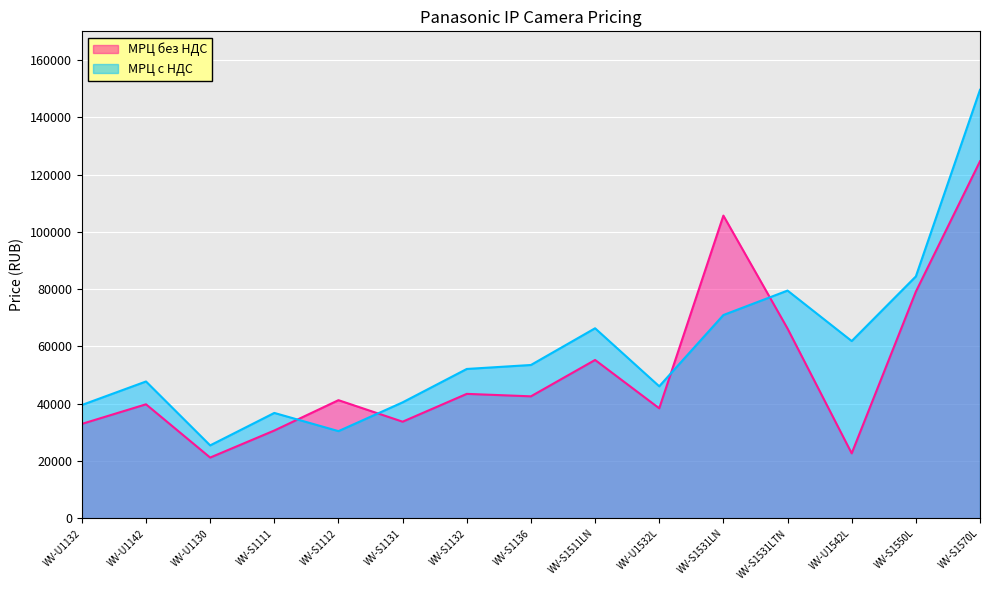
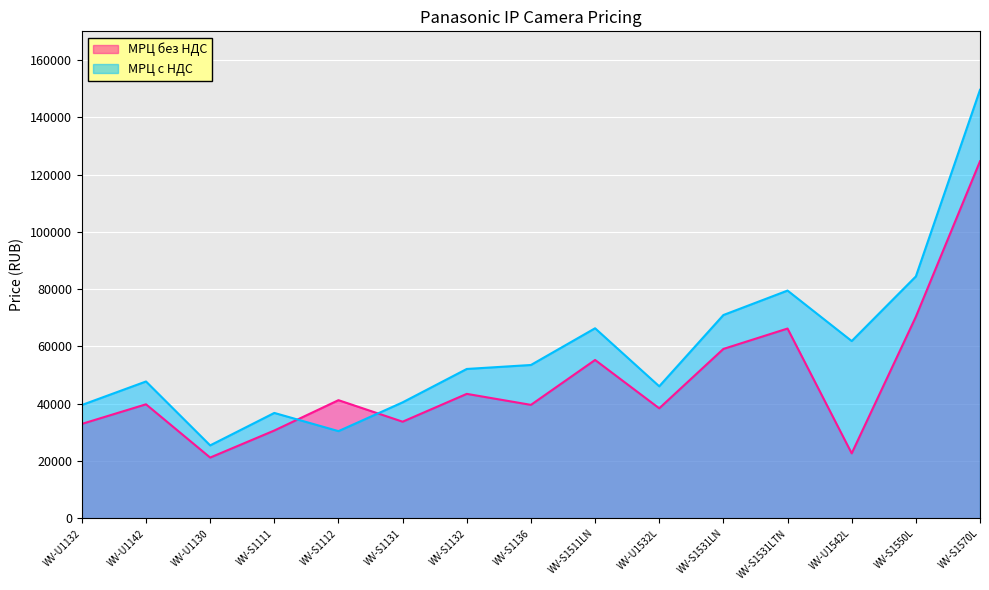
  {
    "МРЦ без НДС": {
      "WV-U1132": 33000,
      "WV-U1142": 40000,
      "WV-U1130": 21000,
      "WV-S1111": 31000,
      "WV-S1112": 41000,
      "WV-S1131": 34000,
      "WV-S1132": 43000,
-     "WV-S1136": 43000,
+     "WV-S1136": 40000,
      "WV-S1511LN": 55000,
      "WV-U1532L": 38000,
-     "WV-S1531LN": 106000,
+     "WV-S1531LN": 59000,
      "WV-S1531LTN": 66000,
      "WV-U1542L": 23000,
-     "WV-S1550L": 79000,
+     "WV-S1550L": 70000,
      "WV-S1570L": 125000
    },
    "МРЦ с НДС": {
      "WV-U1132": 40000,
      "WV-U1142": 48000,
      "WV-U1130": 25000,
      "WV-S1111": 37000,
      "WV-S1112": 30000,
      "WV-S1131": 41000,
      "WV-S1132": 52000,
      "WV-S1136": 54000,
      "WV-S1511LN": 66000,
      "WV-U1532L": 46000,
      "WV-S1531LN": 71000,
      "WV-S1531LTN": 80000,
      "WV-U1542L": 62000,
      "WV-S1550L": 84000,
      "WV-S1570L": 150000
    }
  }
